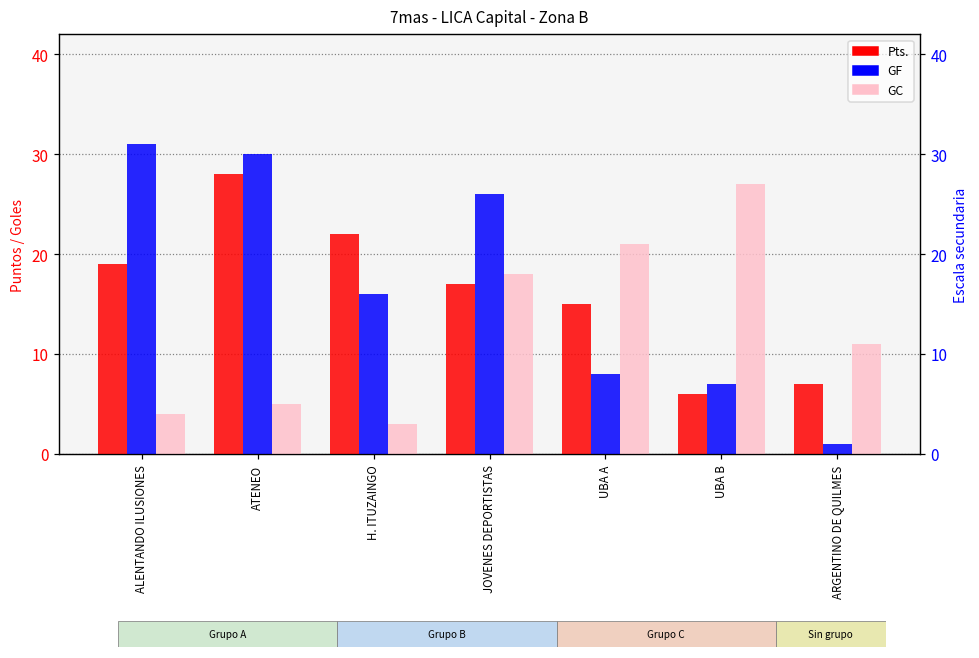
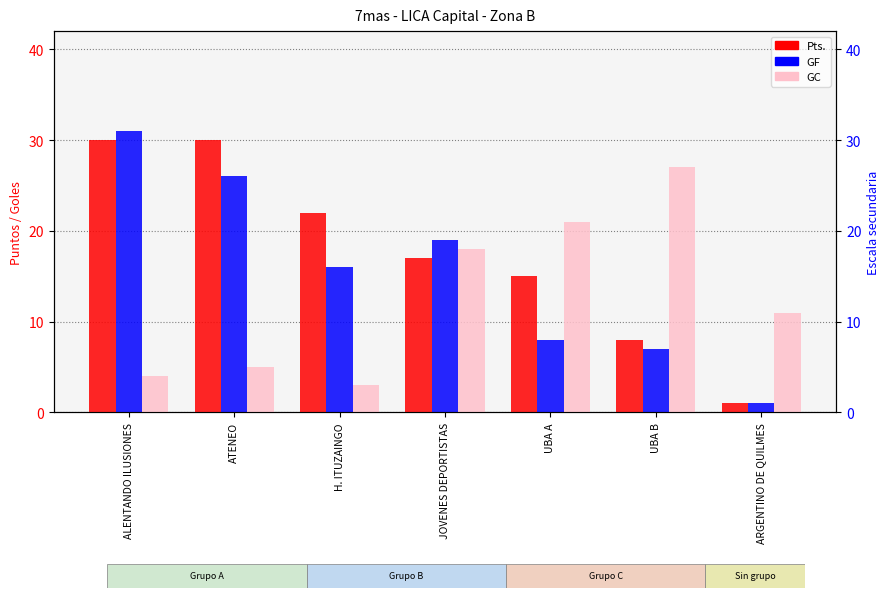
  {
    "Pts.": {
-     "ALENTANDO ILUSIONES": 19,
-     "ATENEO": 28,
+     "ALENTANDO ILUSIONES": 30,
+     "ATENEO": 30,
      "H. ITUZAINGO": 22,
      "JOVENES DEPORTISTAS": 17,
      "UBA A": 15,
-     "UBA B": 6,
-     "ARGENTINO DE QUILMES": 7
+     "UBA B": 8,
+     "ARGENTINO DE QUILMES": 1
    },
    "GF": {
      "ALENTANDO ILUSIONES": 31,
-     "ATENEO": 30,
+     "ATENEO": 26,
      "H. ITUZAINGO": 16,
-     "JOVENES DEPORTISTAS": 26,
+     "JOVENES DEPORTISTAS": 19,
      "UBA A": 8,
      "UBA B": 7,
      "ARGENTINO DE QUILMES": 1
    },
    "GC": {
      "ALENTANDO ILUSIONES": 4,
      "ATENEO": 5,
      "H. ITUZAINGO": 3,
      "JOVENES DEPORTISTAS": 18,
      "UBA A": 21,
      "UBA B": 27,
      "ARGENTINO DE QUILMES": 11
    }
  }
